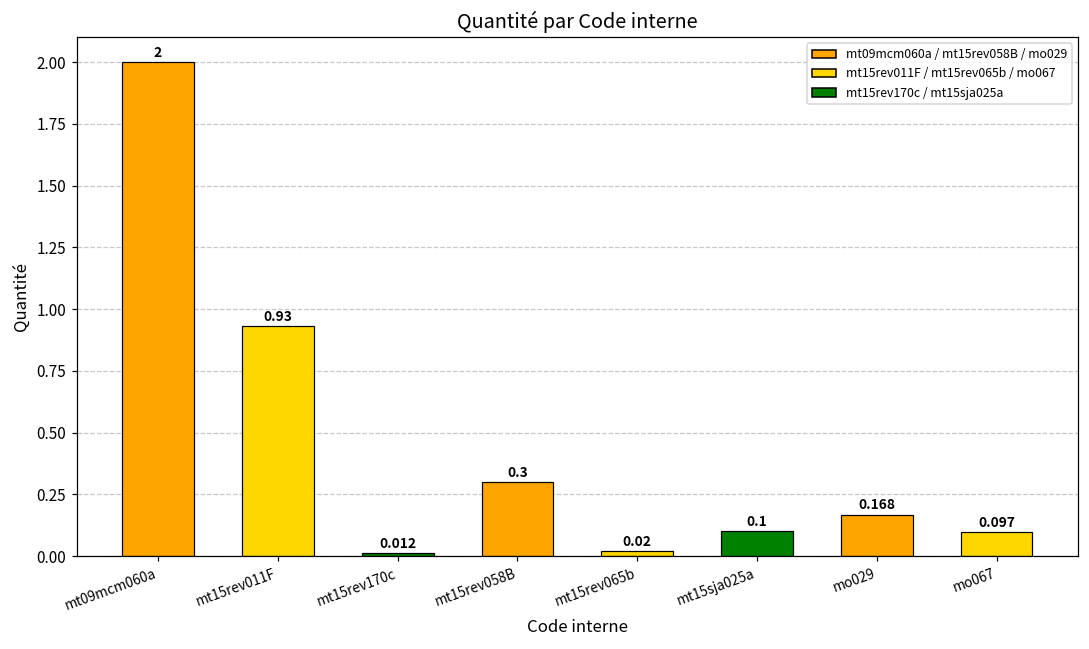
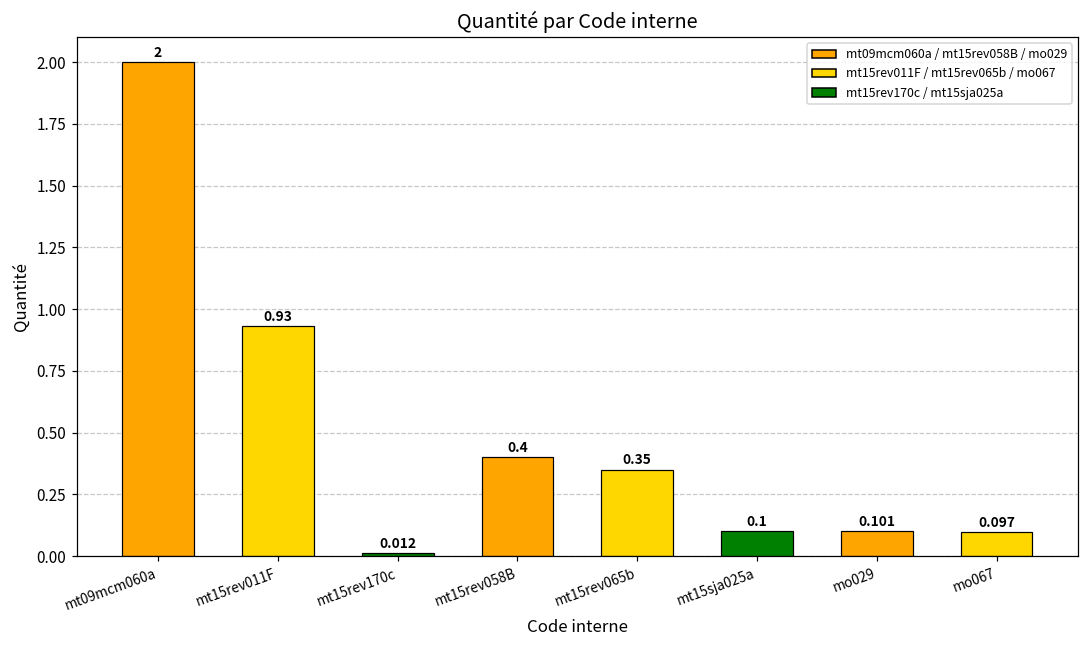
  {
    "mt09mcm060a": 2,
    "mt15rev011F": 0.93,
    "mt15rev170c": 0.012,
-   "mt15rev058B": 0.3,
-   "mt15rev065b": 0.02,
+   "mt15rev058B": 0.4,
+   "mt15rev065b": 0.35,
    "mt15sja025a": 0.1,
-   "mo029": 0.168,
+   "mo029": 0.101,
    "mo067": 0.097
  }
